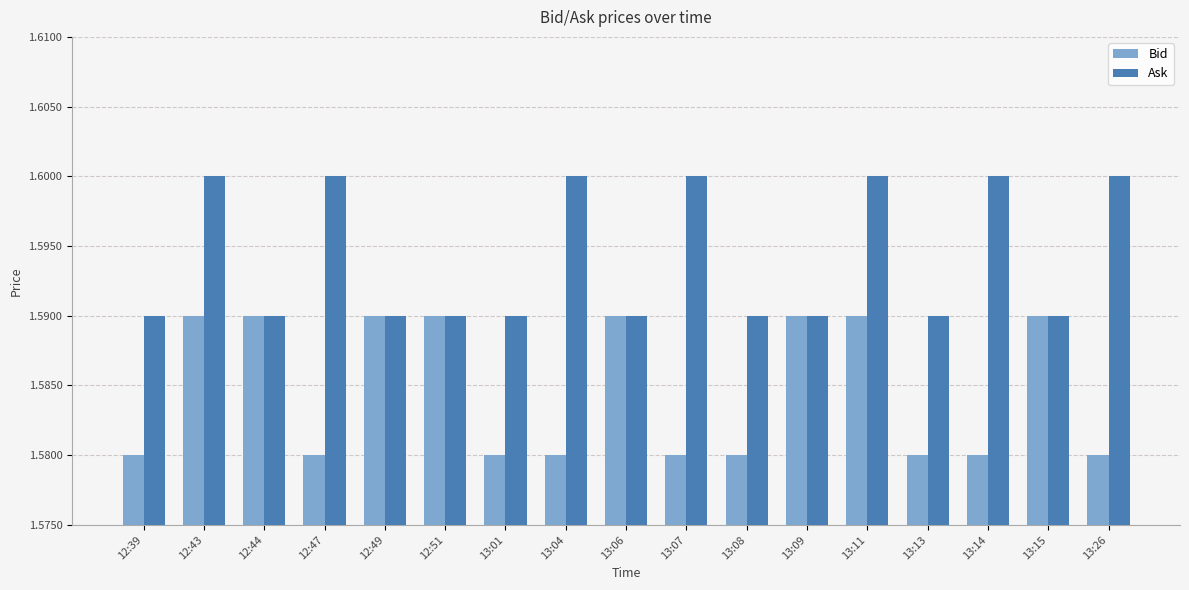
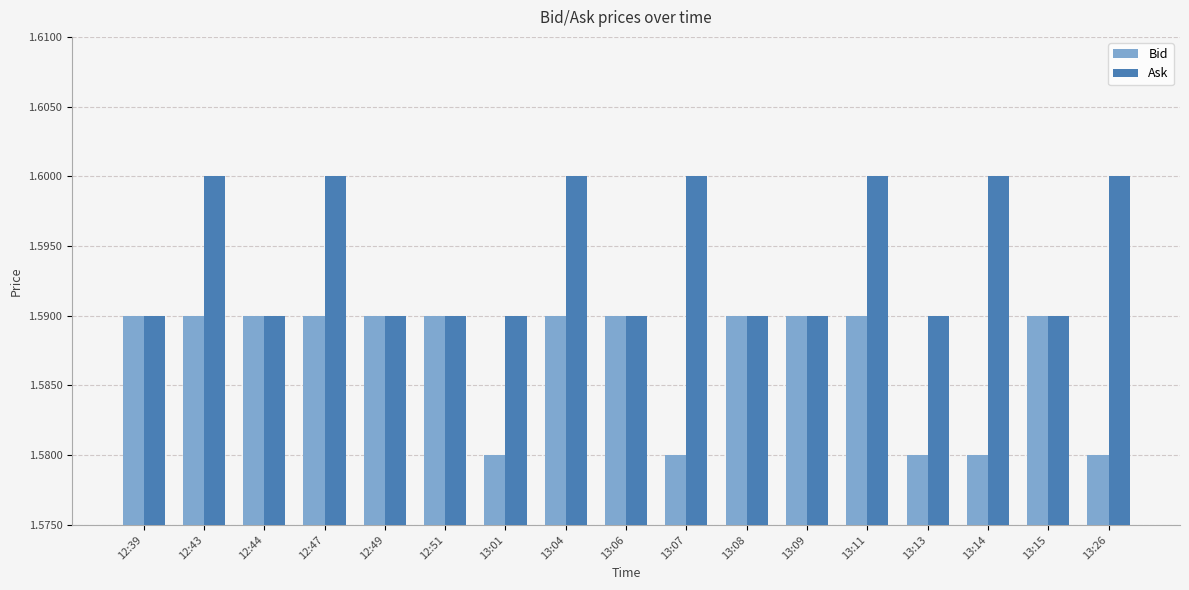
  {
    "Bid": {
-     "12:39": 1.58,
+     "12:39": 1.59,
      "12:43": 1.59,
      "12:44": 1.59,
-     "12:47": 1.58,
+     "12:47": 1.59,
      "12:49": 1.59,
      "12:51": 1.59,
      "13:01": 1.58,
-     "13:04": 1.58,
+     "13:04": 1.59,
      "13:06": 1.59,
      "13:07": 1.58,
-     "13:08": 1.58,
+     "13:08": 1.59,
      "13:09": 1.59,
      "13:11": 1.59,
      "13:13": 1.58,
      "13:14": 1.58,
      "13:15": 1.59,
      "13:26": 1.58
    },
    "Ask": {
      "12:39": 1.59,
      "12:43": 1.60,
      "12:44": 1.59,
      "12:47": 1.60,
      "12:49": 1.59,
      "12:51": 1.59,
      "13:01": 1.59,
      "13:04": 1.60,
      "13:06": 1.59,
      "13:07": 1.60,
      "13:08": 1.59,
      "13:09": 1.59,
      "13:11": 1.60,
      "13:13": 1.59,
      "13:14": 1.60,
      "13:15": 1.59,
      "13:26": 1.60
    }
  }
